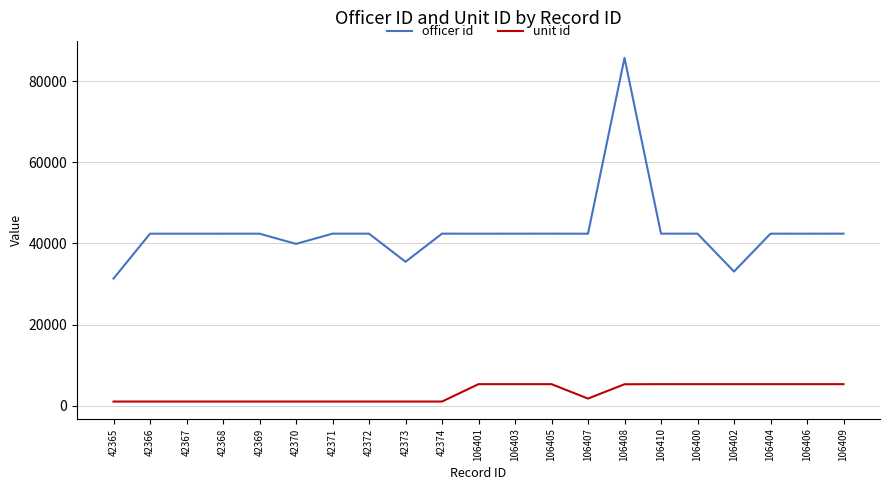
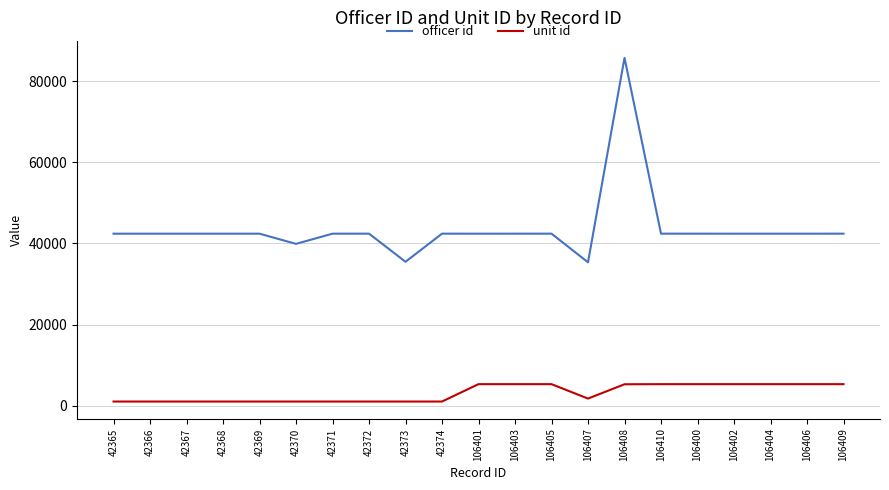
  {
    "officer id": {
-     "42365": 31000,
+     "42365": 42000,
      "42366": 42000,
      "42367": 42000,
      "42368": 42000,
      "42369": 42000,
      "42370": 40000,
      "42371": 42000,
      "42372": 42000,
      "42373": 35000,
      "42374": 42000,
      "106401": 42000,
      "106403": 42000,
      "106405": 42000,
-     "106407": 42000,
+     "106407": 35000,
      "106408": 86000,
      "106410": 42000,
      "106400": 42000,
-     "106402": 33000,
+     "106402": 42000,
      "106404": 42000,
      "106406": 42000,
      "106409": 42000
    },
    "unit id": {
      "42365": 1000,
      "42366": 1000,
      "42367": 1000,
      "42368": 1000,
      "42369": 1000,
      "42370": 1000,
      "42371": 1000,
      "42372": 1000,
      "42373": 1000,
      "42374": 1000,
      "106401": 5000,
      "106403": 5000,
      "106405": 5000,
      "106407": 2000,
      "106408": 5000,
      "106410": 5000,
      "106400": 5000,
      "106402": 5000,
      "106404": 5000,
      "106406": 5000,
      "106409": 5000
    }
  }
